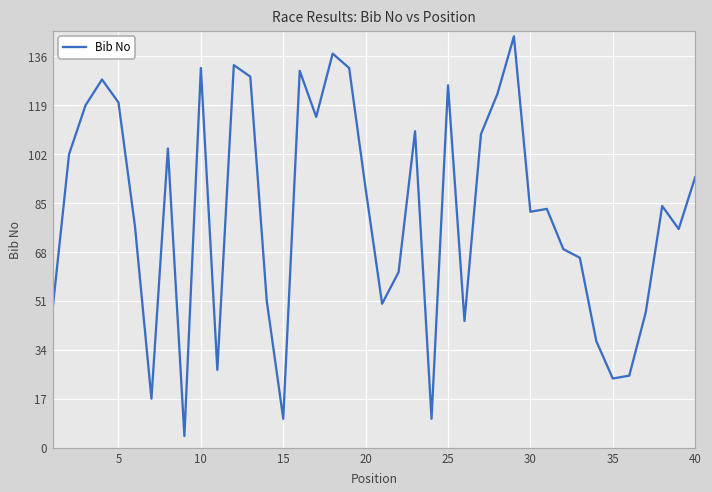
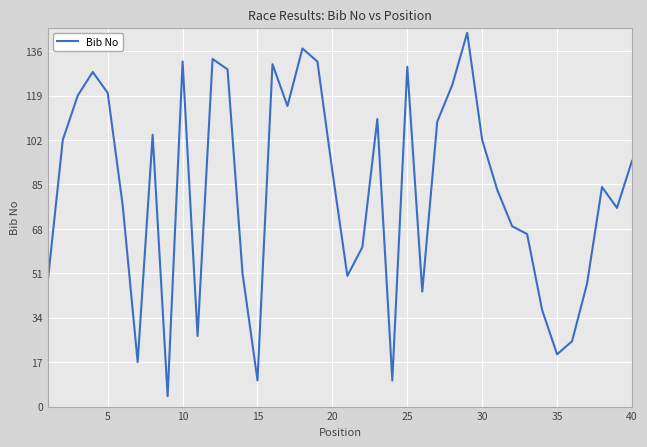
  {
    "5": 120,
    "10": 132,
    "15": 10,
    "20": 90,
-   "25": 126,
-   "30": 82,
-   "35": 24,
+   "25": 130,
+   "30": 102,
+   "35": 20,
    "40": 94
  }
